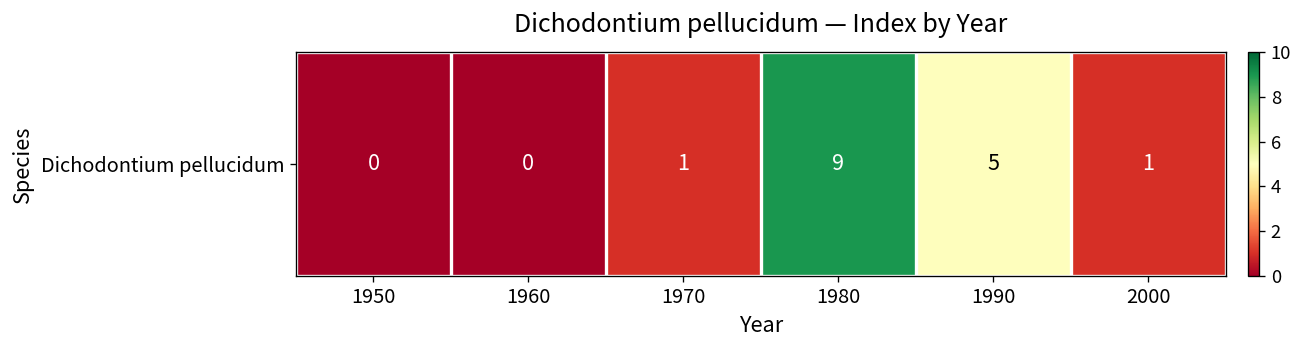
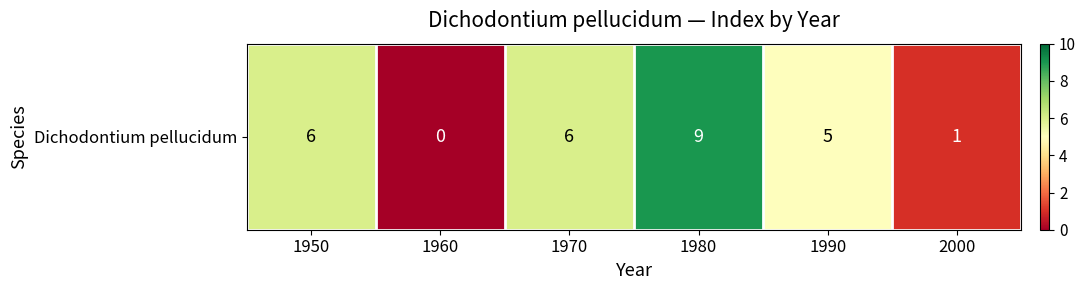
  {
    "Dichodontium pellucidum": {
-     "1950": 0,
+     "1950": 6,
      "1960": 0,
-     "1970": 1,
+     "1970": 6,
      "1980": 9,
      "1990": 5,
      "2000": 1
    }
  }
